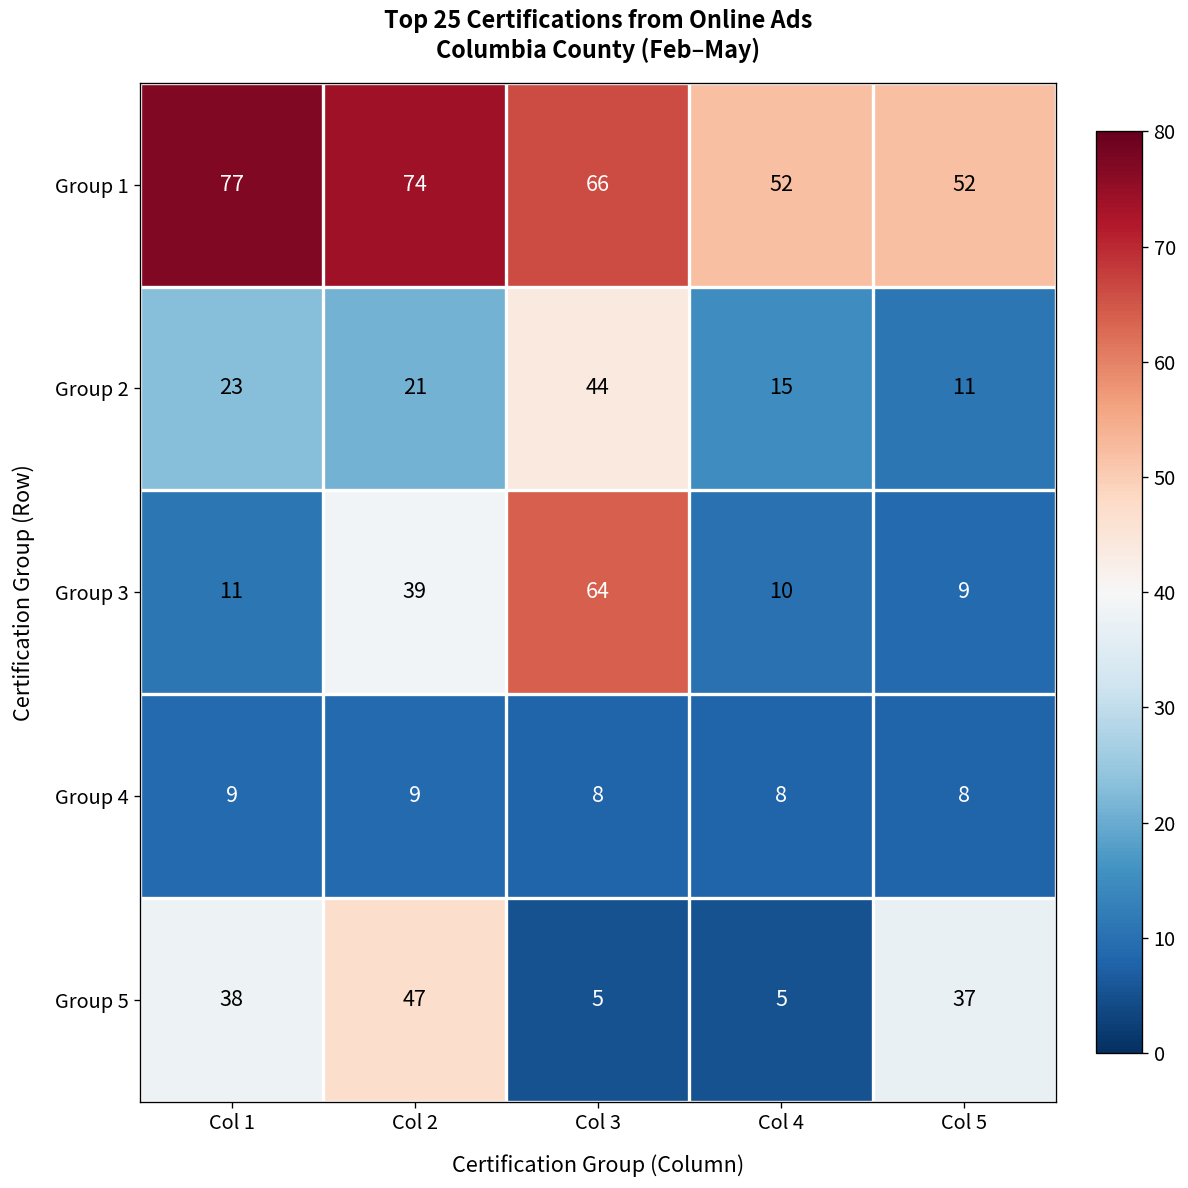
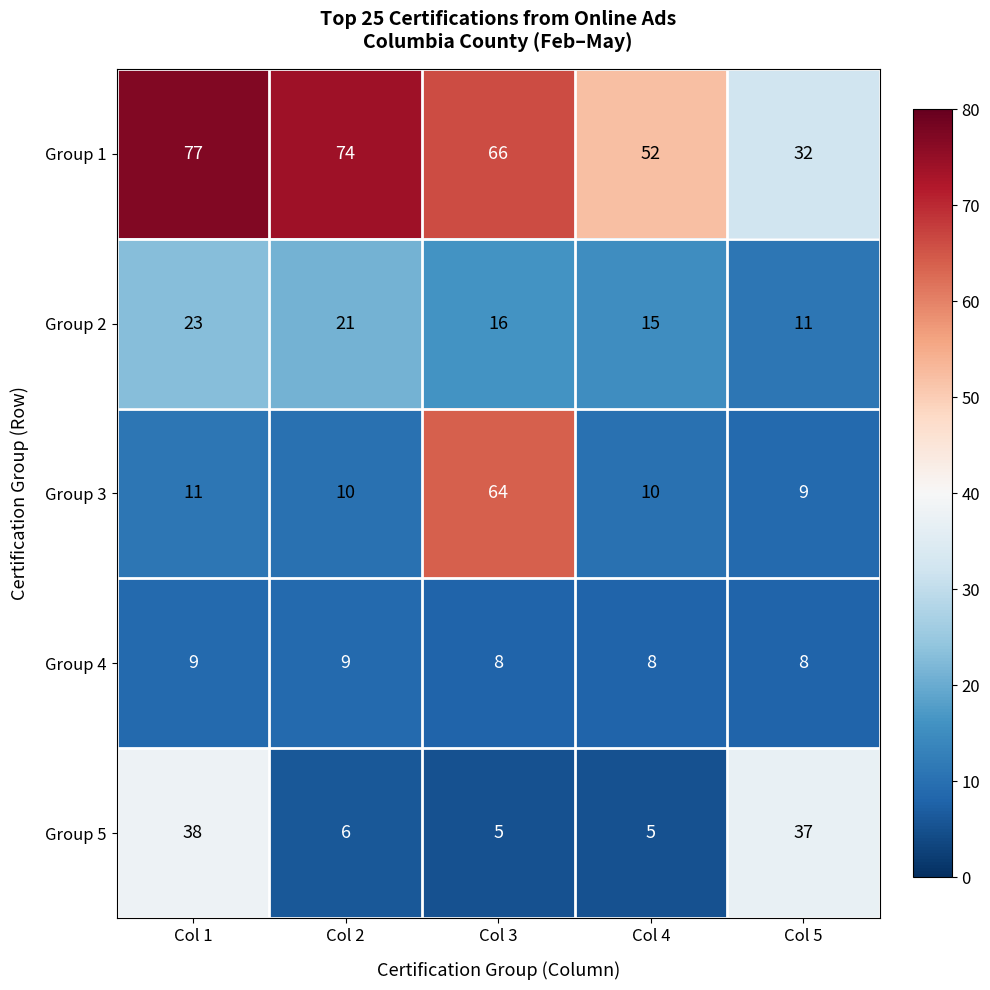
  {
    "Group 1": {
      "Col 1": 77,
      "Col 2": 74,
      "Col 3": 66,
      "Col 4": 52,
-     "Col 5": 52
+     "Col 5": 32
    },
    "Group 2": {
      "Col 1": 23,
      "Col 2": 21,
-     "Col 3": 44,
+     "Col 3": 16,
      "Col 4": 15,
      "Col 5": 11
    },
    "Group 3": {
      "Col 1": 11,
-     "Col 2": 39,
+     "Col 2": 10,
      "Col 3": 64,
      "Col 4": 10,
      "Col 5": 9
    },
    "Group 4": {
      "Col 1": 9,
      "Col 2": 9,
      "Col 3": 8,
      "Col 4": 8,
      "Col 5": 8
    },
    "Group 5": {
      "Col 1": 38,
-     "Col 2": 47,
+     "Col 2": 6,
      "Col 3": 5,
      "Col 4": 5,
      "Col 5": 37
    }
  }
